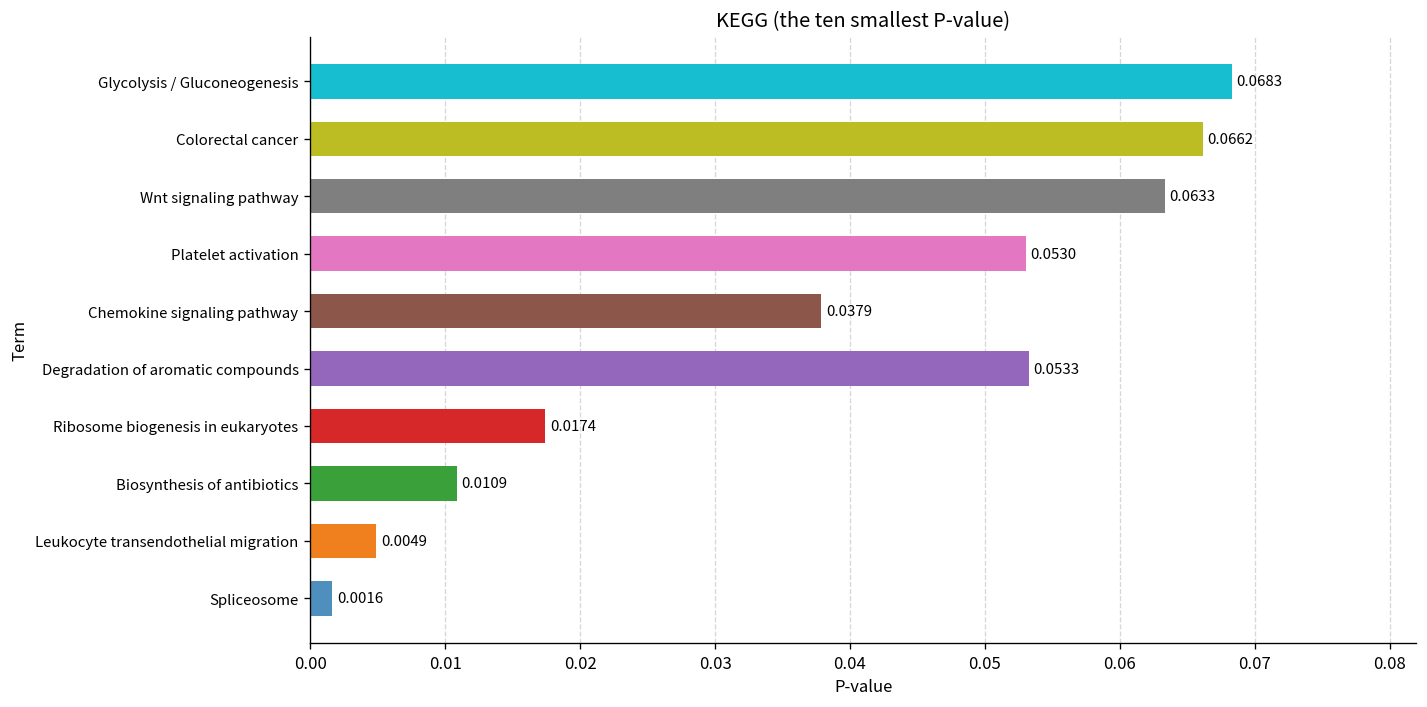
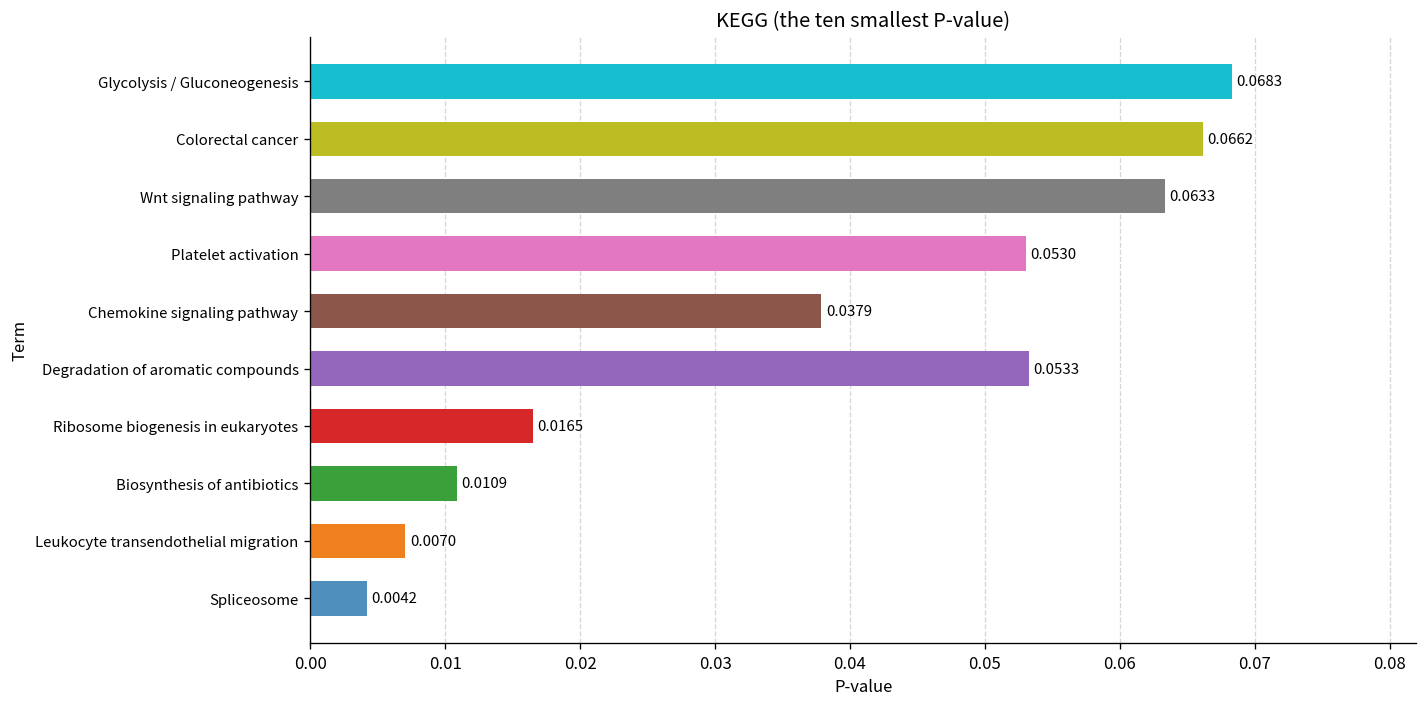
  {
    "Glycolysis / Gluconeogenesis": 0.0683,
    "Colorectal cancer": 0.0662,
    "Wnt signaling pathway": 0.0633,
    "Platelet activation": 0.0530,
    "Chemokine signaling pathway": 0.0379,
    "Degradation of aromatic compounds": 0.0533,
-   "Ribosome biogenesis in eukaryotes": 0.0174,
+   "Ribosome biogenesis in eukaryotes": 0.0165,
    "Biosynthesis of antibiotics": 0.0109,
-   "Leukocyte transendothelial migration": 0.0049,
-   "Spliceosome": 0.0016
+   "Leukocyte transendothelial migration": 0.0070,
+   "Spliceosome": 0.0042
  }
